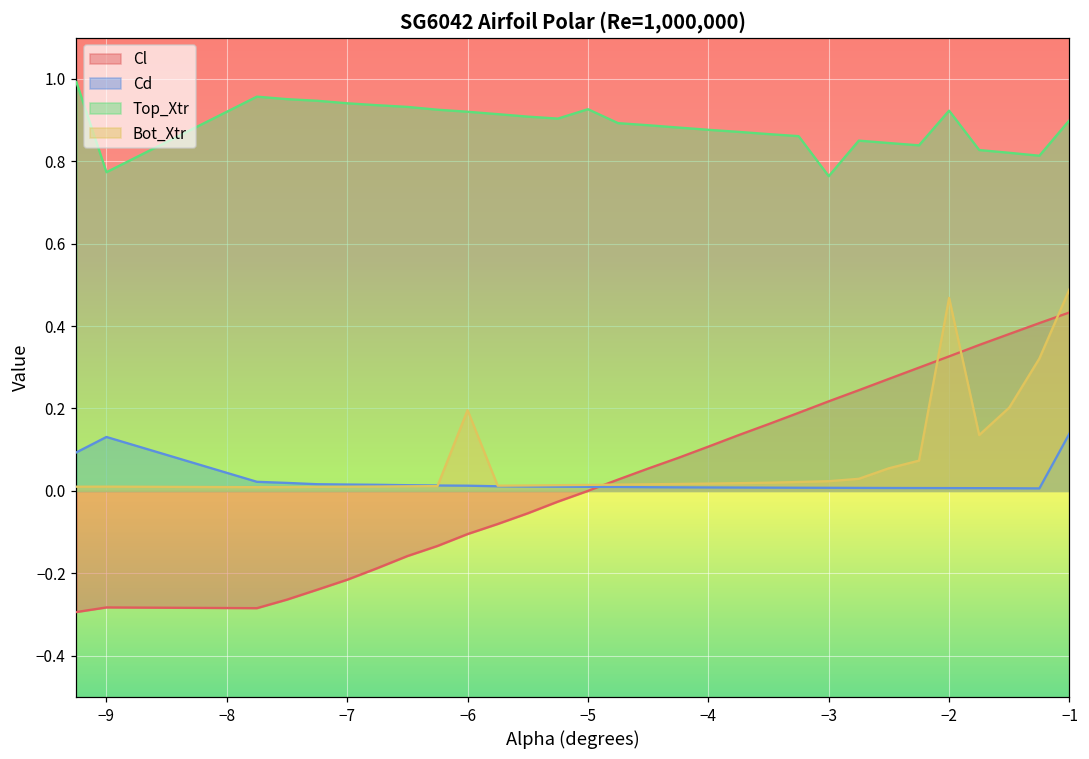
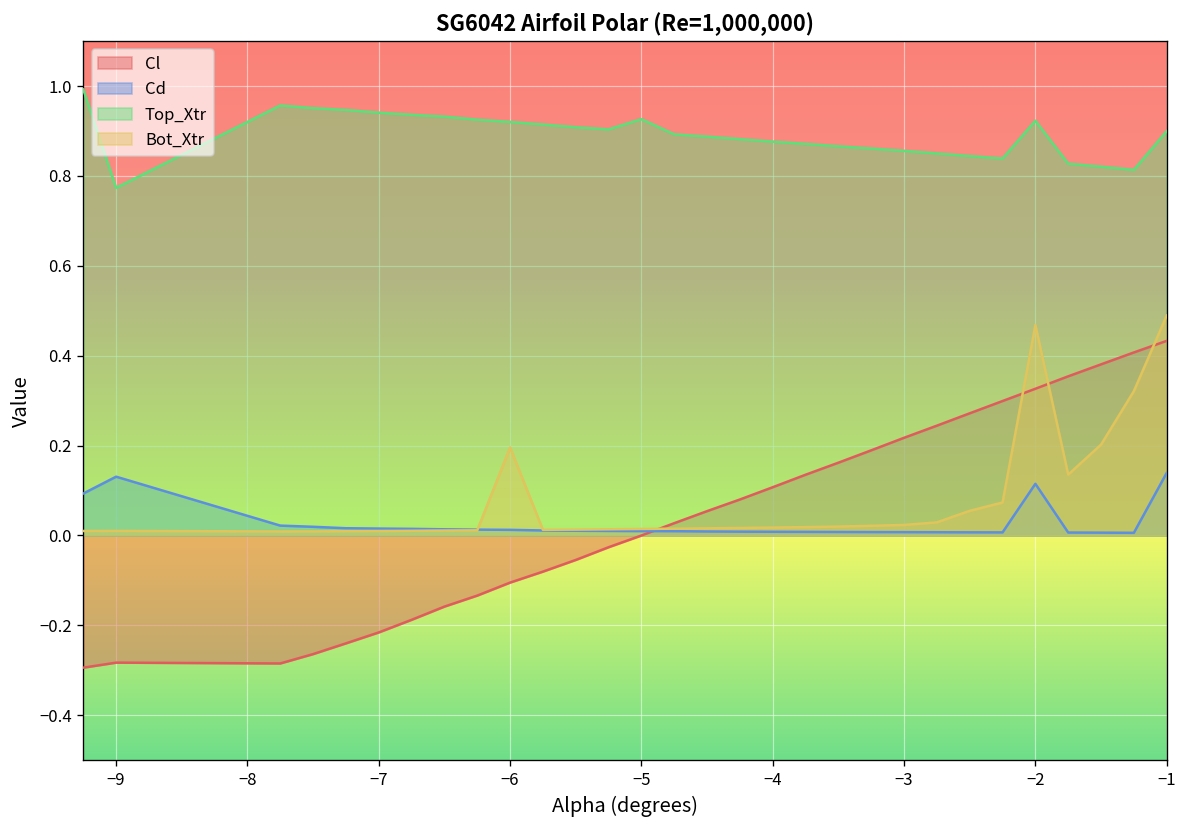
  {
    "Cd": {
      "−9": 0.13,
      "−6": 0.01,
      "−4": 0.01,
      "−3": 0.01,
-     "−2": 0.01,
+     "−2": 0.11,
      "−1": 0.14
    },
    "Top_Xtr": {
      "−9": 0.77,
      "−7": 0.94,
      "−6": 0.92,
      "−5": 0.93,
      "−4": 0.88,
-     "−3": 0.76,
+     "−3": 0.86,
      "−2": 0.92,
      "−1": 0.90
    },
    "Bot_Xtr": {
      "−9": 0.01,
      "−6": 0.20,
      "−4": 0.02,
      "−3": 0.02,
      "−2": 0.47,
      "−1": 0.49
    }
  }
